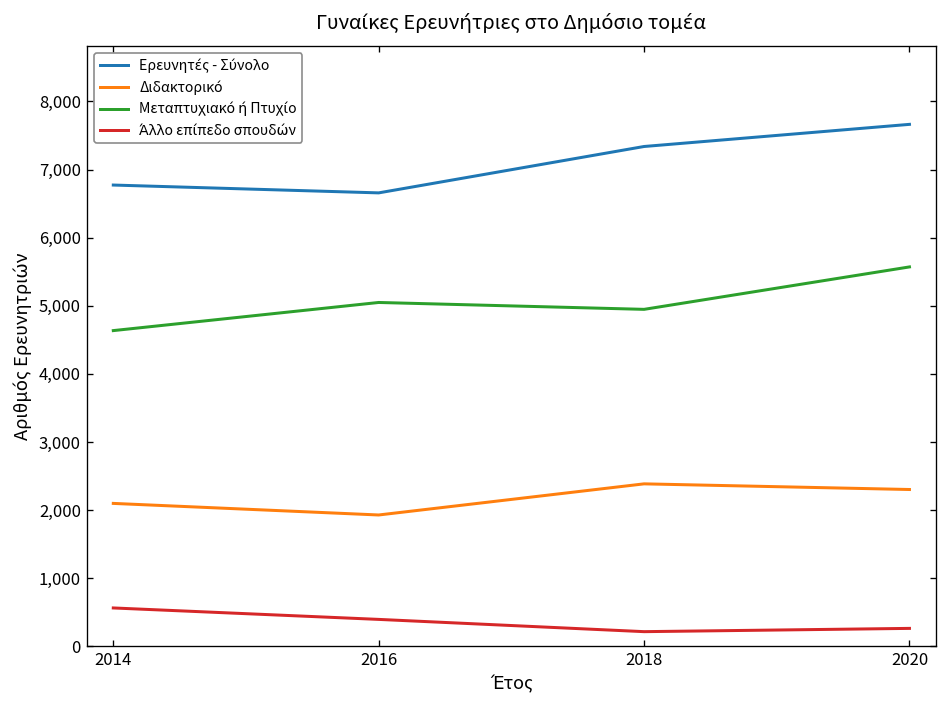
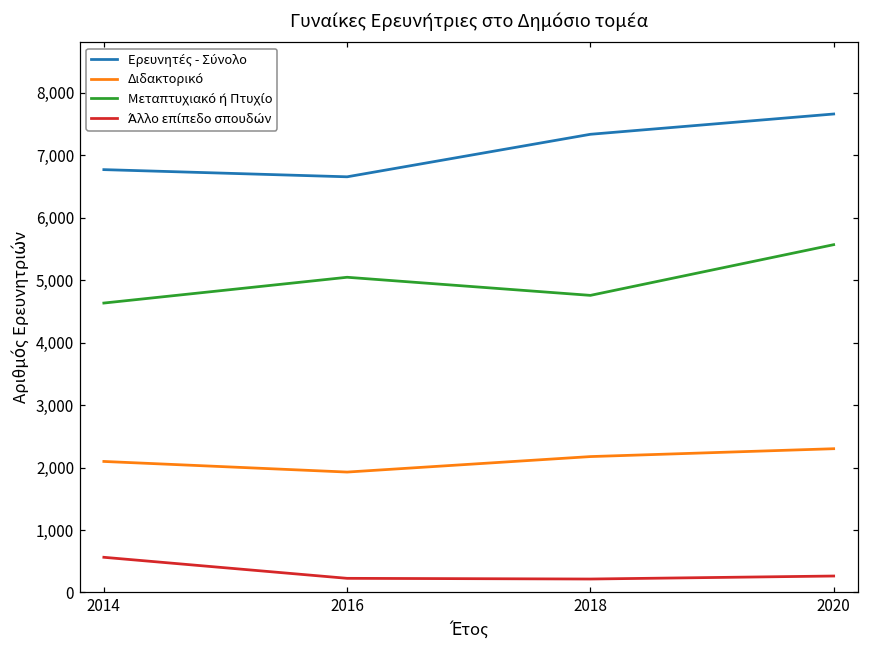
  {
    "Ερευνητές - Σύνολο": {
      "2014": "6,800",
      "2016": "6,700",
      "2018": "7,300",
      "2020": "7,700"
    },
    "Διδακτορικό": {
      "2014": "2,100",
      "2016": "1,900",
-     "2018": "2,400",
+     "2018": "2,200",
      "2020": "2,300"
    },
    "Μεταπτυχιακό ή Πτυχίο": {
      "2014": "4,600",
      "2016": "5,000",
-     "2018": "4,900",
+     "2018": "4,800",
      "2020": "5,600"
    },
    "Άλλο επίπεδο σπουδών": {
      "2014": "600",
-     "2016": "400",
+     "2016": "200",
      "2018": "200",
      "2020": "300"
    }
  }
